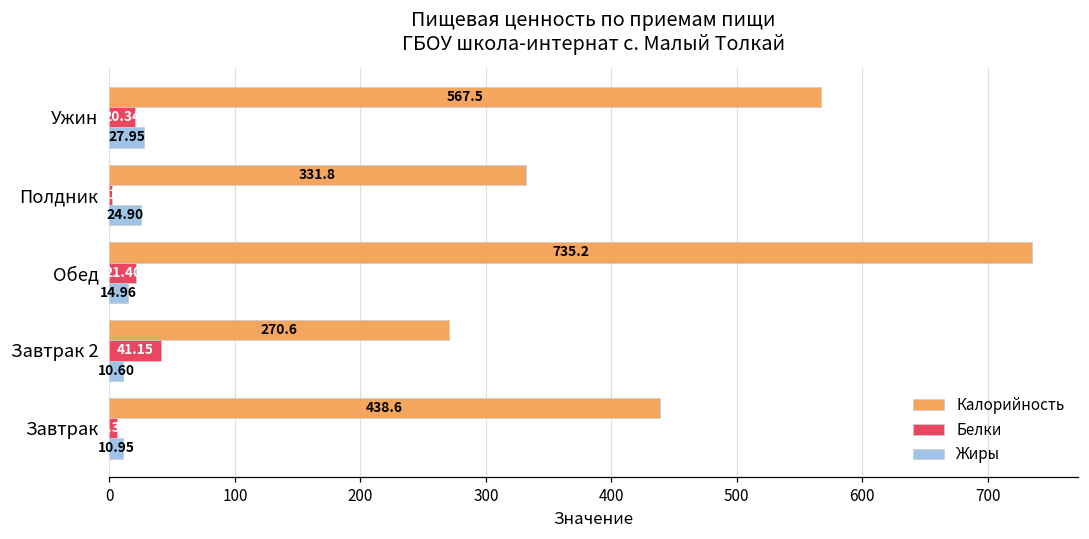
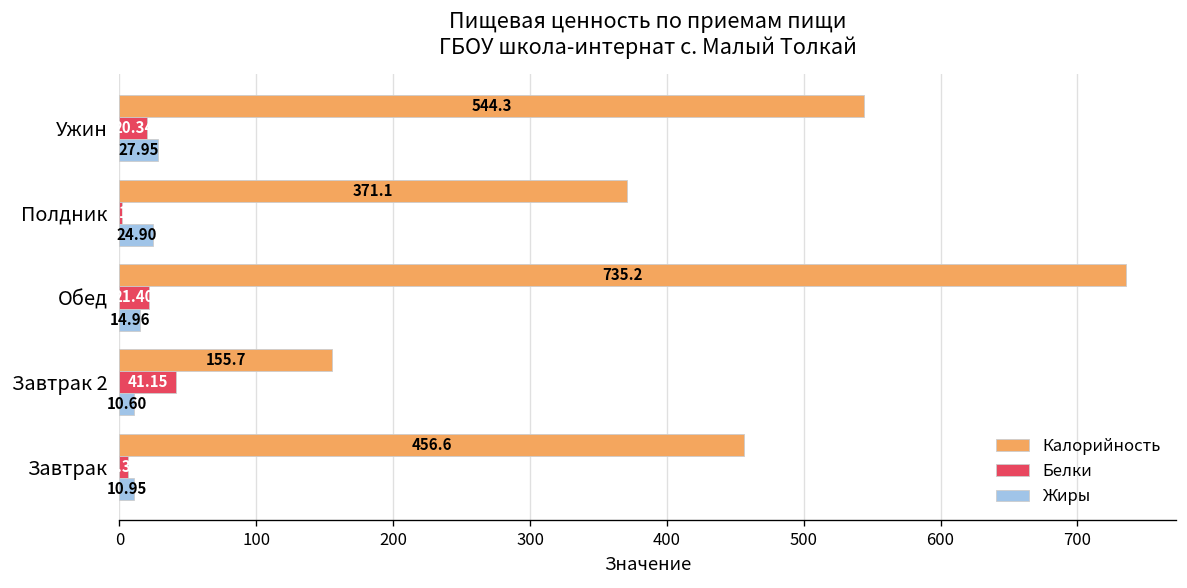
  {
    "Калорийность": {
-     "Ужин": 567.5,
-     "Полдник": 331.8,
+     "Ужин": 544.3,
+     "Полдник": 371.1,
      "Обед": 735.2,
-     "Завтрак 2": 270.6,
-     "Завтрак": 438.6
+     "Завтрак 2": 155.7,
+     "Завтрак": 456.6
    },
    "Белки": {
      "Ужин": 20.34,
      "Обед": 21.40,
      "Завтрак 2": 41.15
    },
    "Жиры": {
      "Ужин": 27.95,
      "Полдник": 24.90,
      "Обед": 14.96,
      "Завтрак 2": 10.60,
      "Завтрак": 10.95
    }
  }
